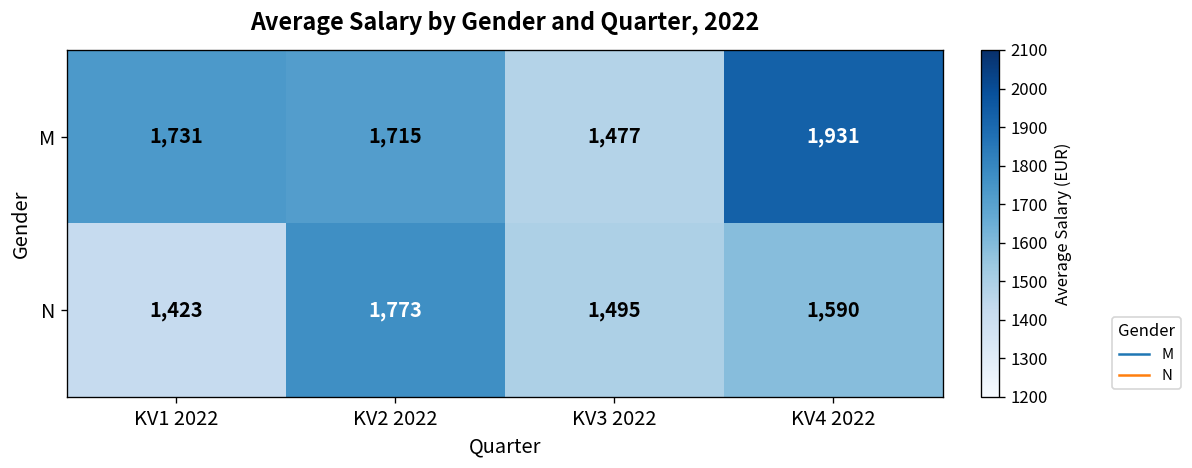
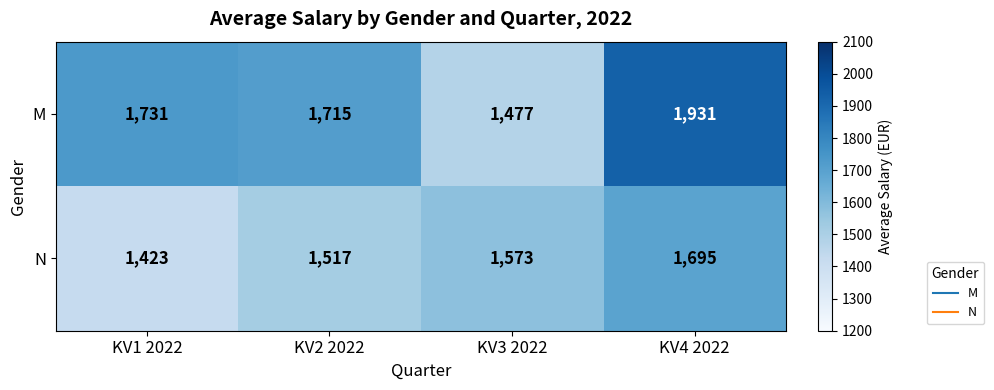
  {
    "M": {
      "KV1 2022": "1,731",
      "KV2 2022": "1,715",
      "KV3 2022": "1,477",
      "KV4 2022": "1,931"
    },
    "N": {
      "KV1 2022": "1,423",
-     "KV2 2022": "1,773",
-     "KV3 2022": "1,495",
-     "KV4 2022": "1,590"
+     "KV2 2022": "1,517",
+     "KV3 2022": "1,573",
+     "KV4 2022": "1,695"
    }
  }
